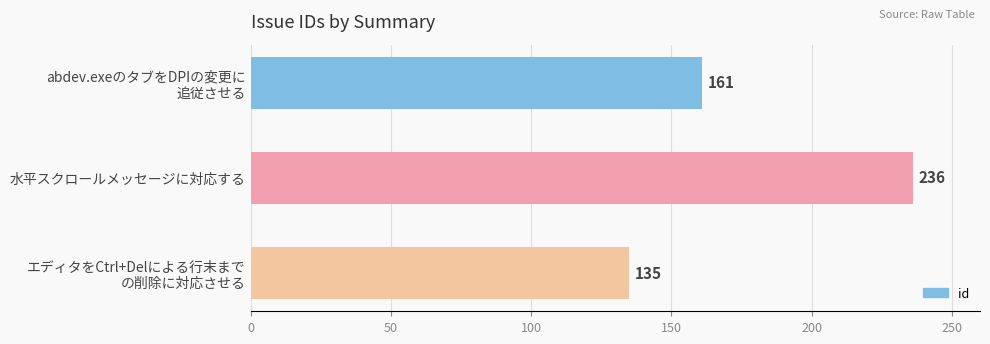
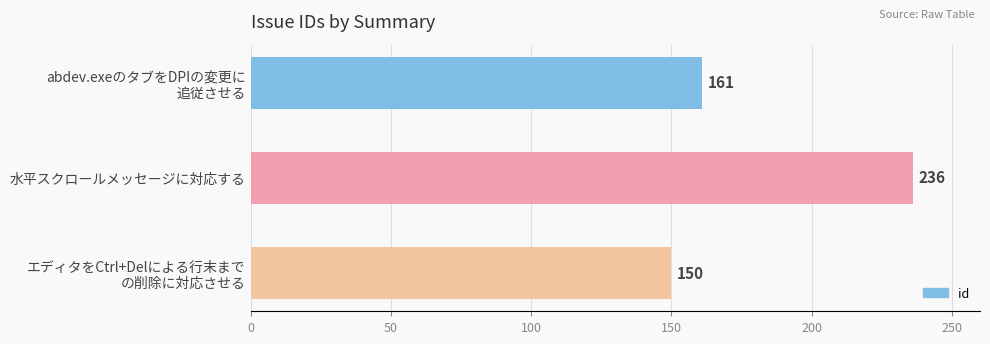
  {
    "abdev.exeのタブをDPIの変更に 追従させる": 161,
    "水平スクロールメッセージに対応する": 236,
-   "エディタをCtrl+Delによる行末まで の削除に対応させる": 135
+   "エディタをCtrl+Delによる行末まで の削除に対応させる": 150
  }
